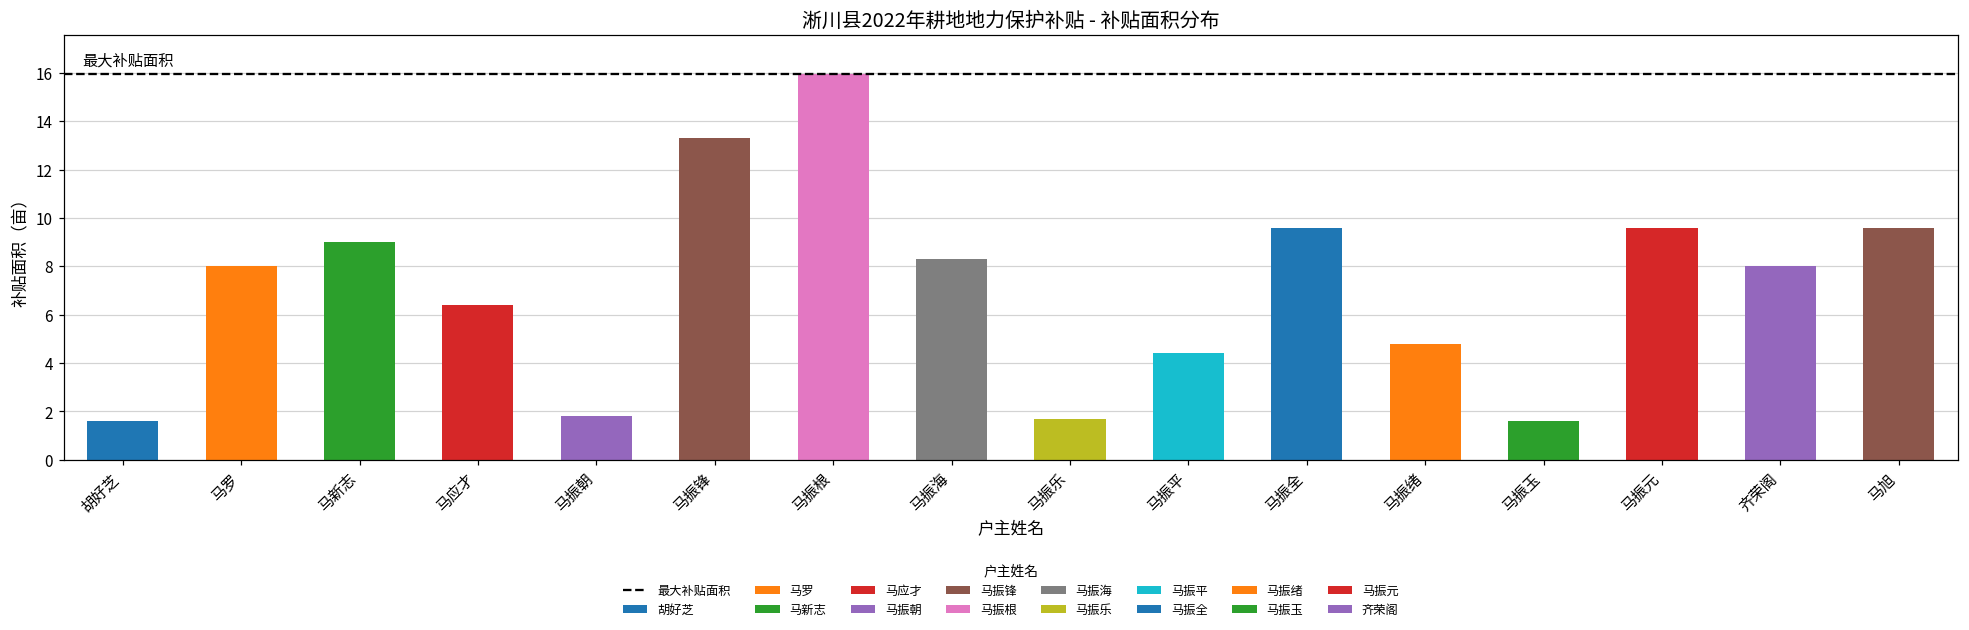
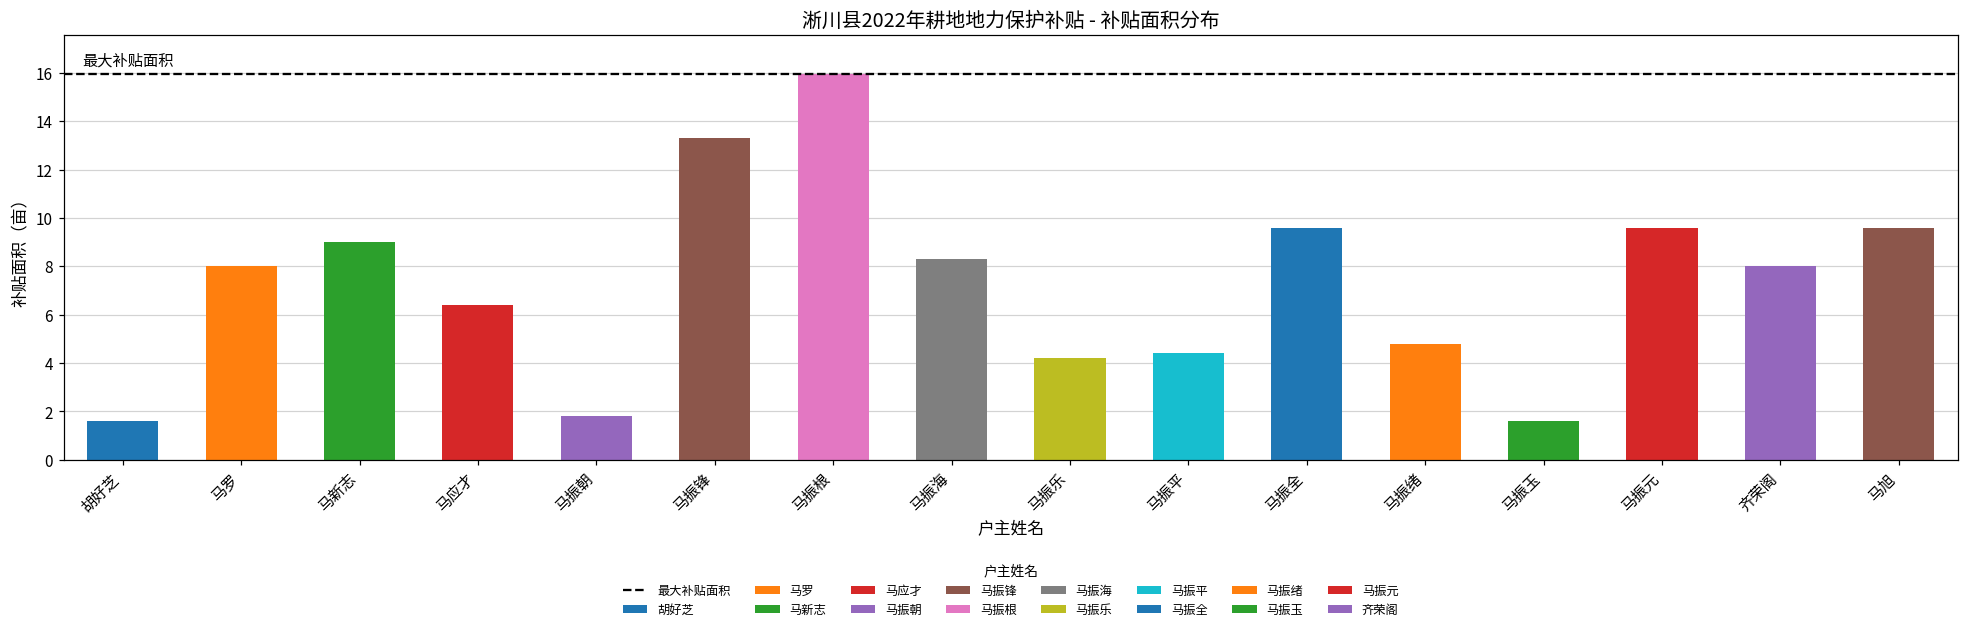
  {
    "胡好芝": 1.6,
    "马罗": 8.0,
    "马新志": 9.0,
    "马应才": 6.4,
    "马振朝": 1.8,
    "马振锋": 13.3,
    "马振根": 16.0,
    "马振海": 8.3,
-   "马振乐": 1.7,
+   "马振乐": 4.2,
    "马振平": 4.4,
    "马振全": 9.6,
    "马振绪": 4.8,
    "马振玉": 1.6,
    "马振元": 9.6,
    "齐荣阁": 8.0,
    "马旭": 9.6
  }
